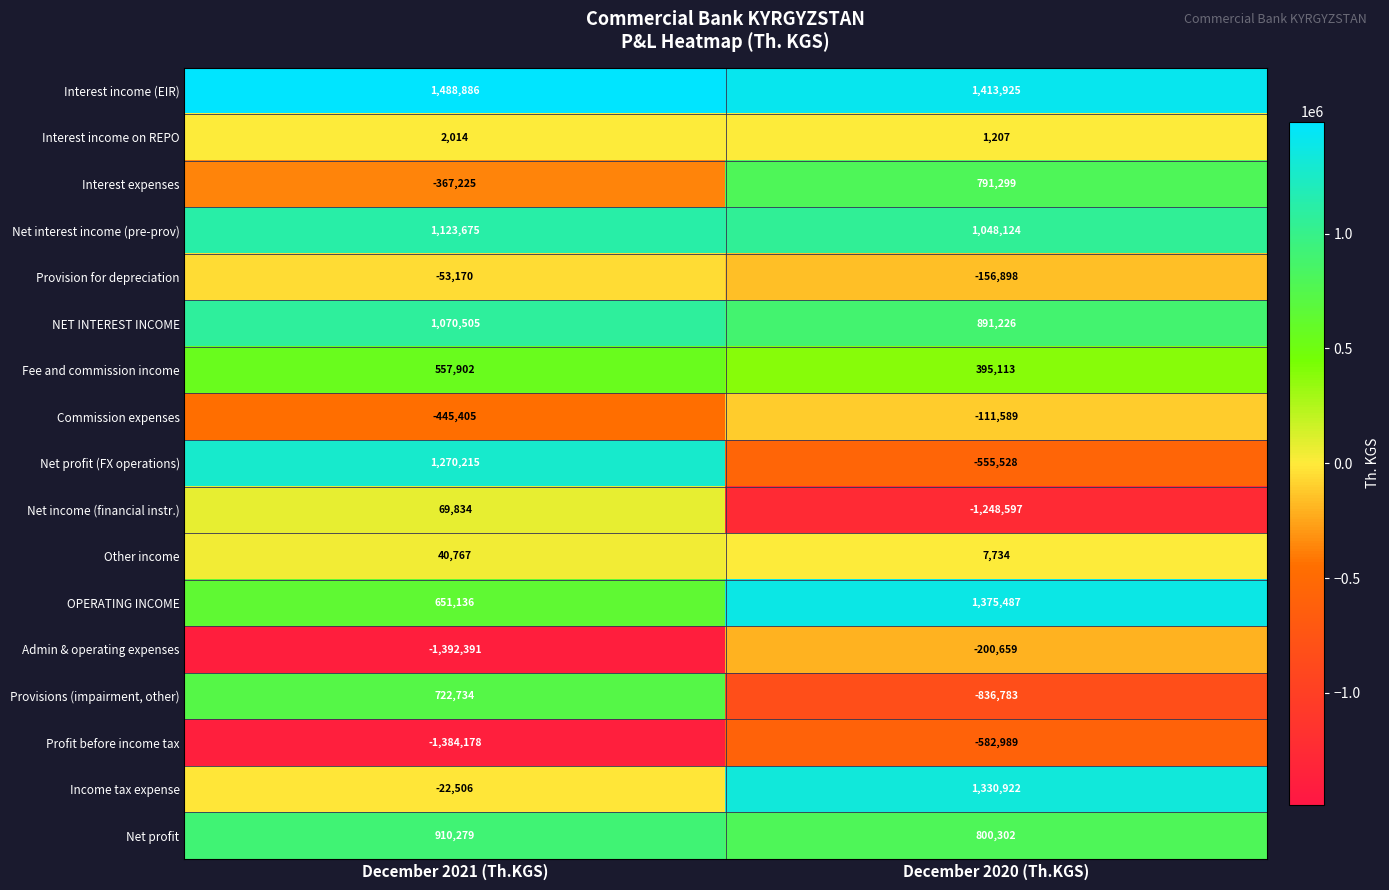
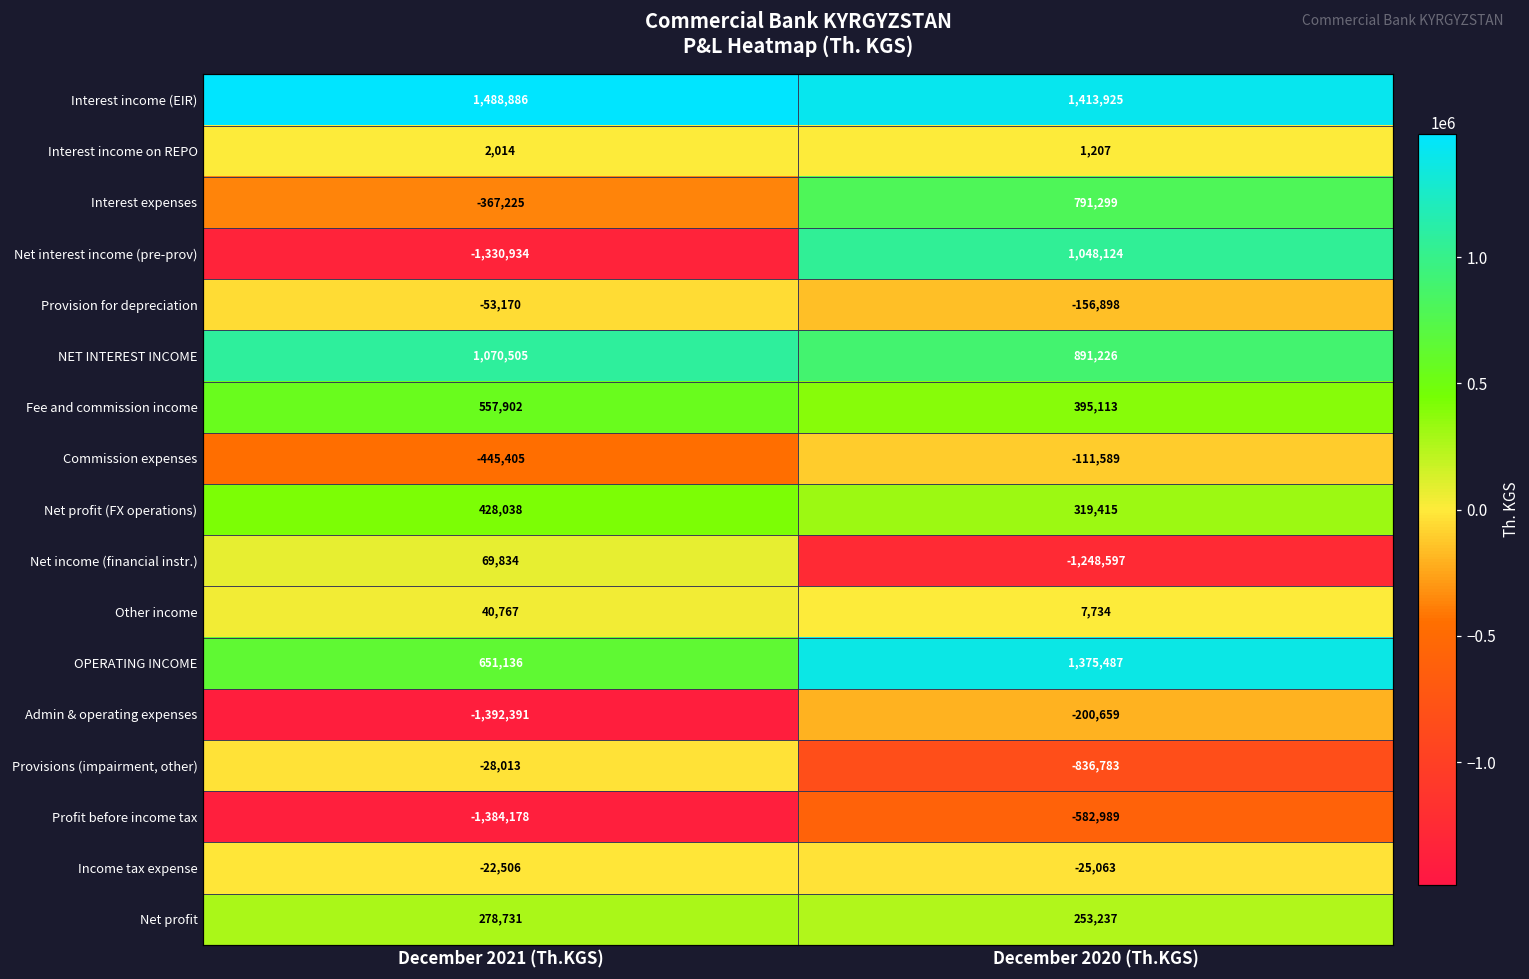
  {
    "Interest income (EIR)": {
      "December 2021 (Th.KGS)": "1,488,886",
      "December 2020 (Th.KGS)": "1,413,925"
    },
    "Interest income on REPO": {
      "December 2021 (Th.KGS)": "2,014",
      "December 2020 (Th.KGS)": "1,207"
    },
    "Interest expenses": {
      "December 2021 (Th.KGS)": "-367,225",
      "December 2020 (Th.KGS)": "791,299"
    },
    "Net interest income (pre-prov)": {
-     "December 2021 (Th.KGS)": "1,123,675",
+     "December 2021 (Th.KGS)": "-1,330,934",
      "December 2020 (Th.KGS)": "1,048,124"
    },
    "Provision for depreciation": {
      "December 2021 (Th.KGS)": "-53,170",
      "December 2020 (Th.KGS)": "-156,898"
    },
    "NET INTEREST INCOME": {
      "December 2021 (Th.KGS)": "1,070,505",
      "December 2020 (Th.KGS)": "891,226"
    },
    "Fee and commission income": {
      "December 2021 (Th.KGS)": "557,902",
      "December 2020 (Th.KGS)": "395,113"
    },
    "Commission expenses": {
      "December 2021 (Th.KGS)": "-445,405",
      "December 2020 (Th.KGS)": "-111,589"
    },
    "Net profit (FX operations)": {
-     "December 2021 (Th.KGS)": "1,270,215",
-     "December 2020 (Th.KGS)": "-555,528"
+     "December 2021 (Th.KGS)": "428,038",
+     "December 2020 (Th.KGS)": "319,415"
    },
    "Net income (financial instr.)": {
      "December 2021 (Th.KGS)": "69,834",
      "December 2020 (Th.KGS)": "-1,248,597"
    },
    "Other income": {
      "December 2021 (Th.KGS)": "40,767",
      "December 2020 (Th.KGS)": "7,734"
    },
    "OPERATING INCOME": {
      "December 2021 (Th.KGS)": "651,136",
      "December 2020 (Th.KGS)": "1,375,487"
    },
    "Admin & operating expenses": {
      "December 2021 (Th.KGS)": "-1,392,391",
      "December 2020 (Th.KGS)": "-200,659"
    },
    "Provisions (impairment, other)": {
-     "December 2021 (Th.KGS)": "722,734",
+     "December 2021 (Th.KGS)": "-28,013",
      "December 2020 (Th.KGS)": "-836,783"
    },
    "Profit before income tax": {
      "December 2021 (Th.KGS)": "-1,384,178",
      "December 2020 (Th.KGS)": "-582,989"
    },
    "Income tax expense": {
      "December 2021 (Th.KGS)": "-22,506",
-     "December 2020 (Th.KGS)": "1,330,922"
+     "December 2020 (Th.KGS)": "-25,063"
    },
    "Net profit": {
-     "December 2021 (Th.KGS)": "910,279",
-     "December 2020 (Th.KGS)": "800,302"
+     "December 2021 (Th.KGS)": "278,731",
+     "December 2020 (Th.KGS)": "253,237"
    }
  }
